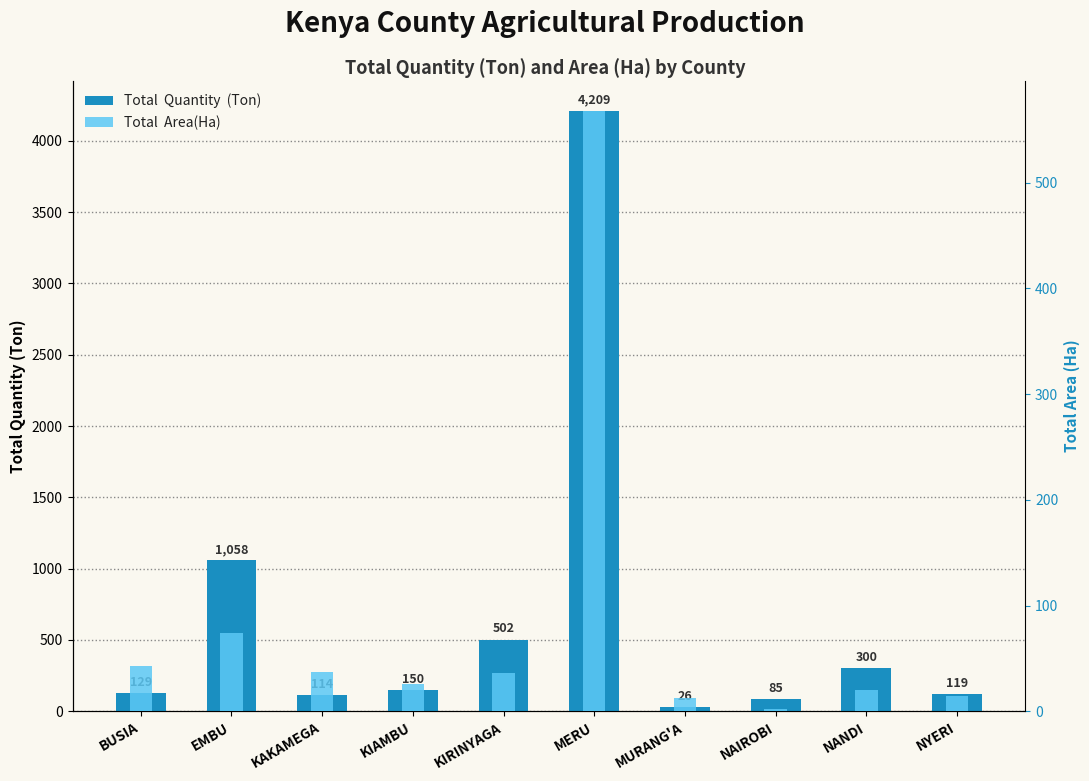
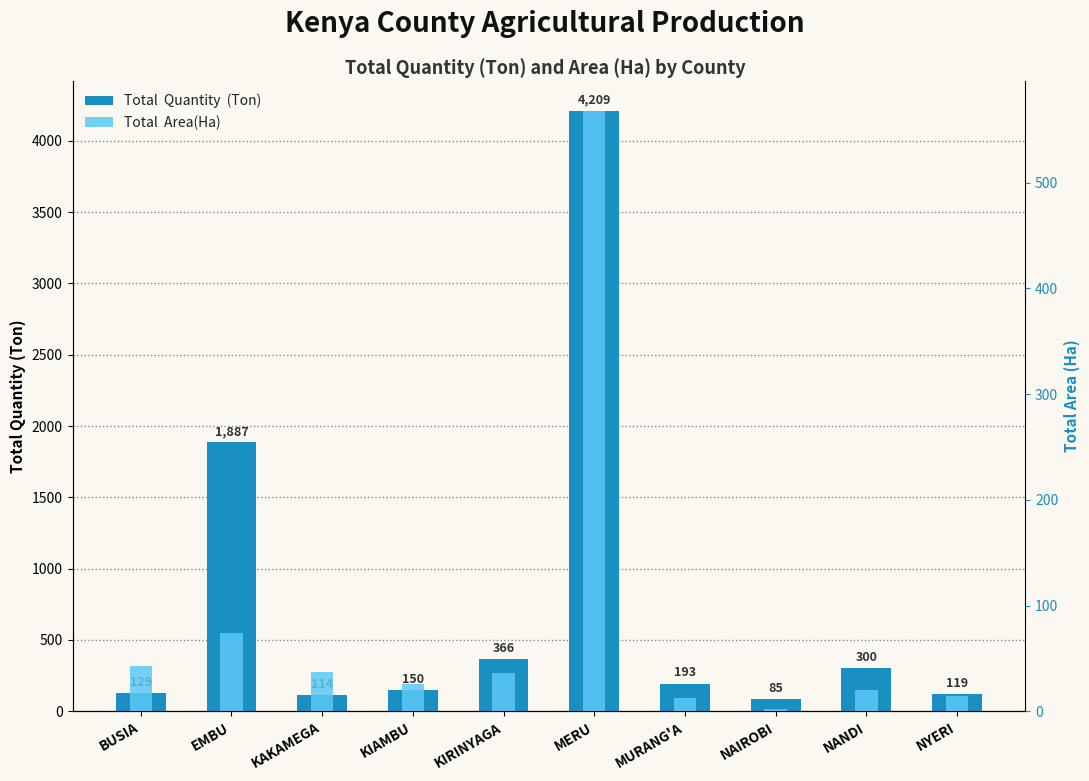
  {
    "Total Quantity (Ton)": {
      "BUSIA": "129",
-     "EMBU": "1,058",
+     "EMBU": "1,887",
      "KAKAMEGA": "114",
      "KIAMBU": "150",
-     "KIRINYAGA": "502",
+     "KIRINYAGA": "366",
      "MERU": "4,209",
-     "MURANG'A": "26",
+     "MURANG'A": "193",
      "NAIROBI": "85",
      "NANDI": "300",
      "NYERI": "119"
    }
  }
